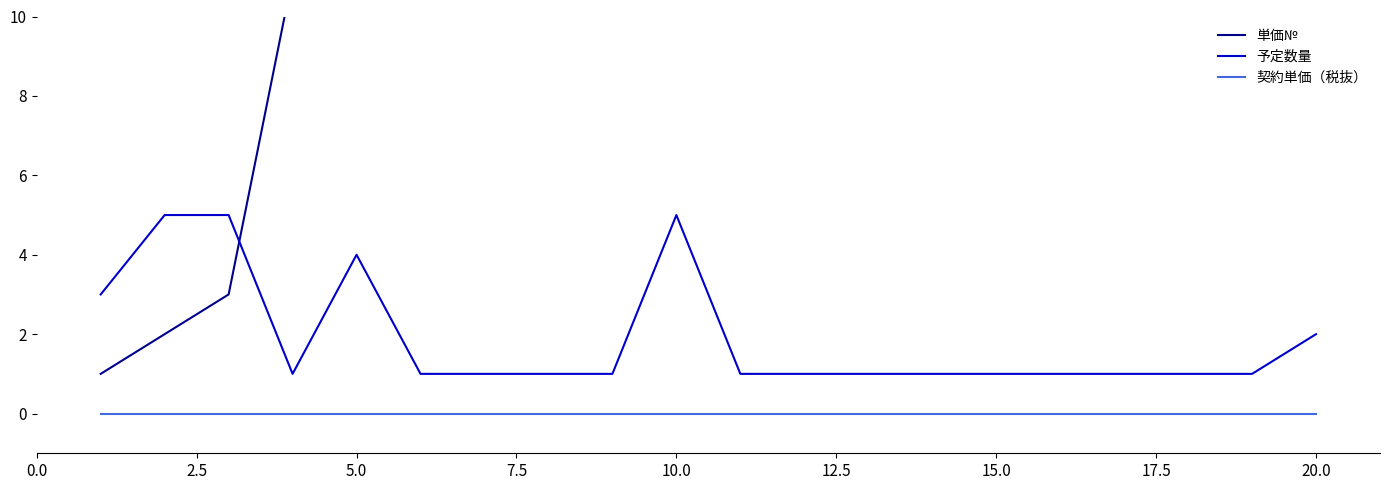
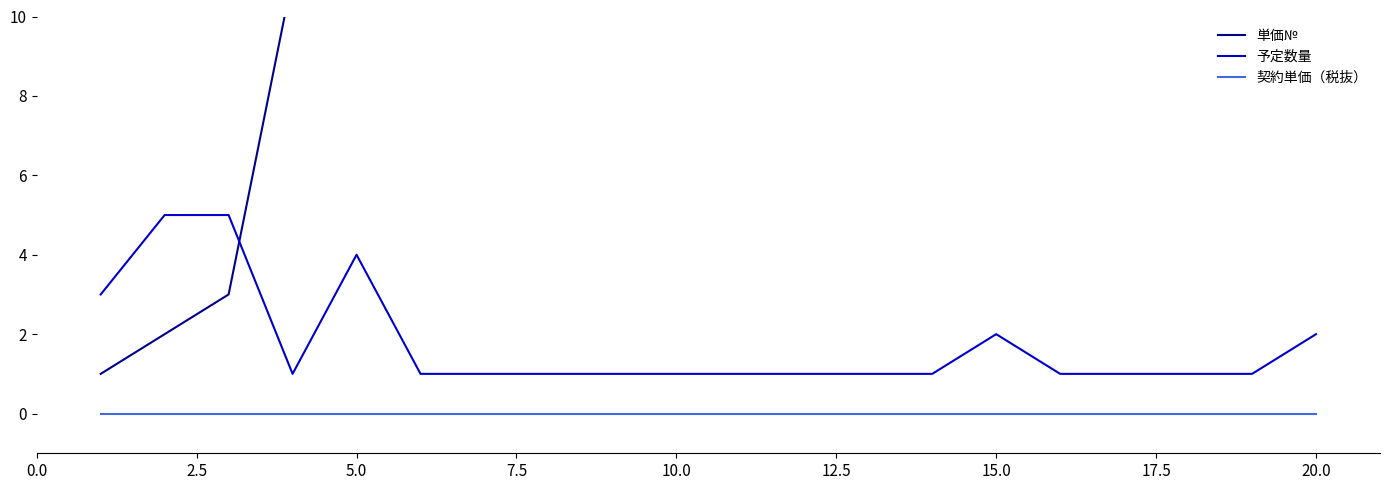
  {
    "予定数量": {
      "5.0": 4,
-     "10.0": 5,
-     "15.0": 1,
+     "10.0": 1,
+     "15.0": 2,
      "20.0": 2
    },
    "契約単価（税抜）": {
      "5.0": 0,
      "10.0": 0,
      "15.0": 0,
      "20.0": 0
    }
  }
